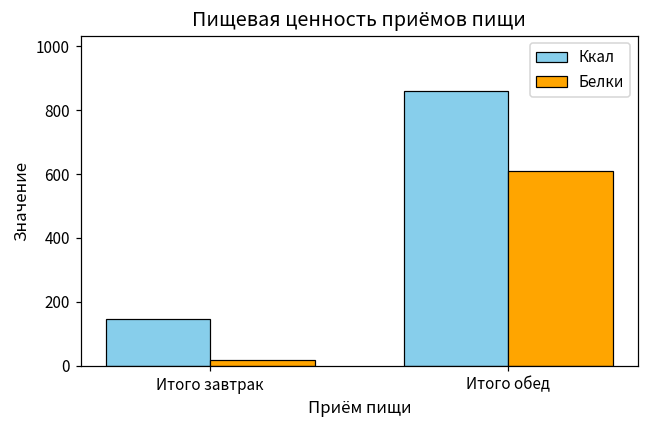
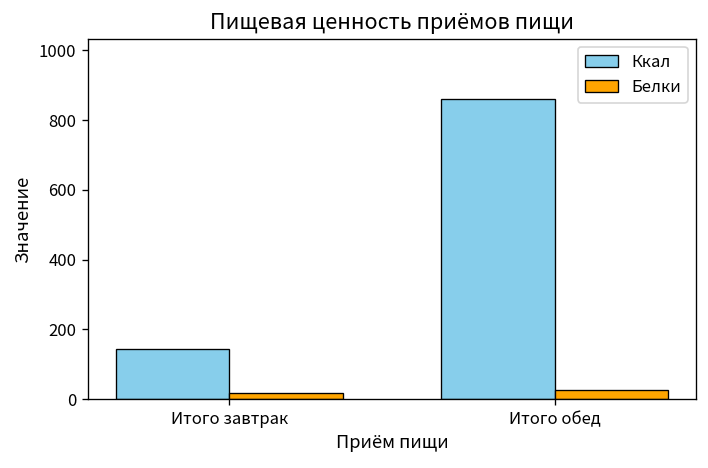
  {
    "Ккал": {
      "Итого завтрак": 150,
      "Итого обед": 860
    },
    "Белки": {
      "Итого завтрак": 20,
-     "Итого обед": 610
+     "Итого обед": 30
    }
  }
